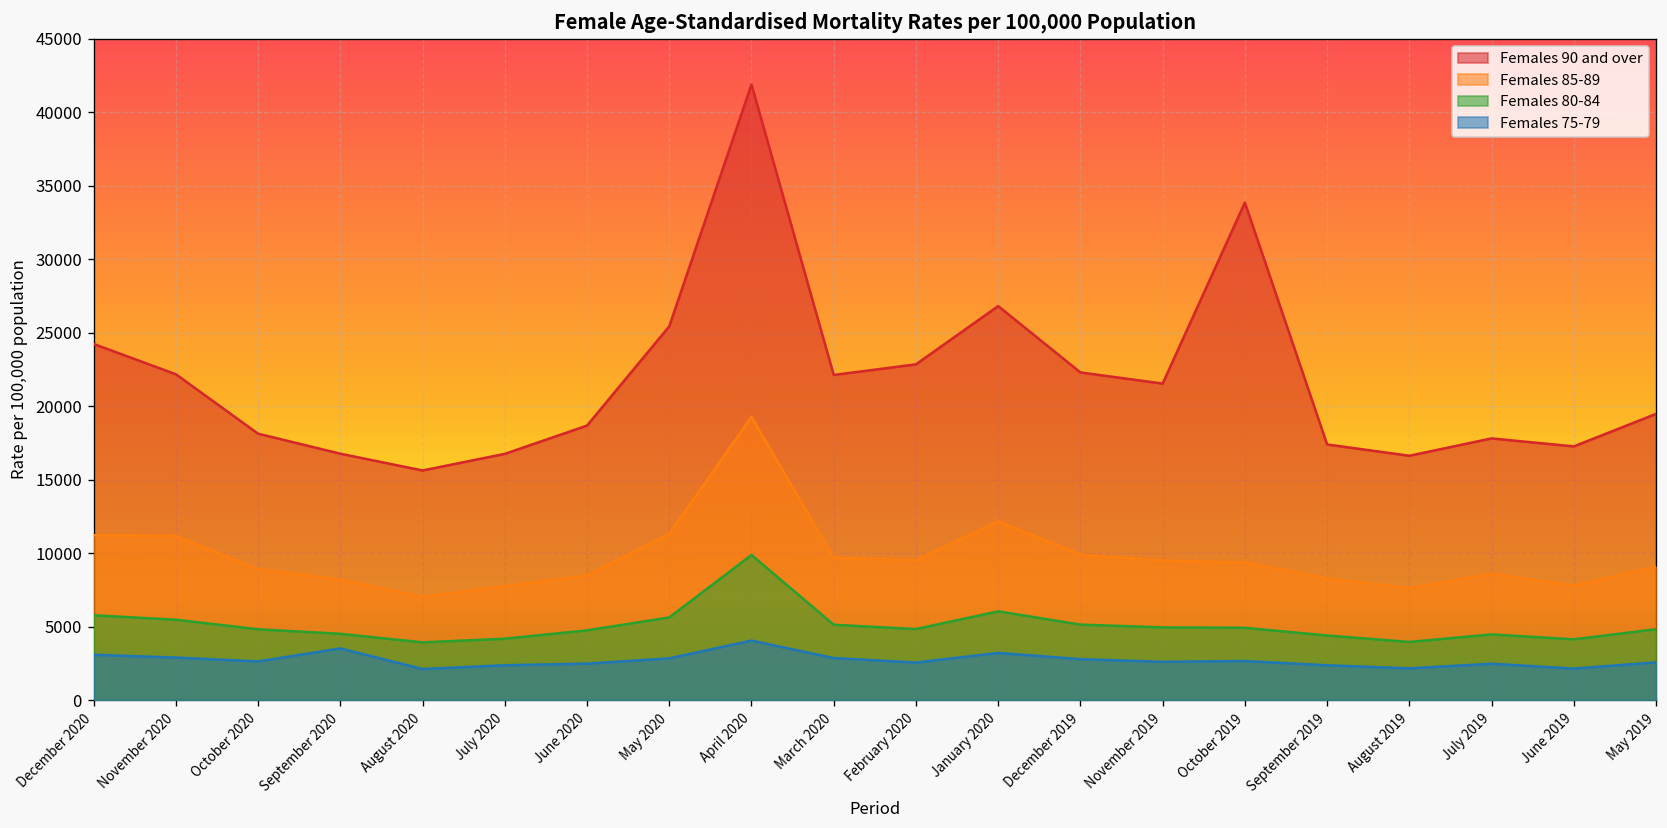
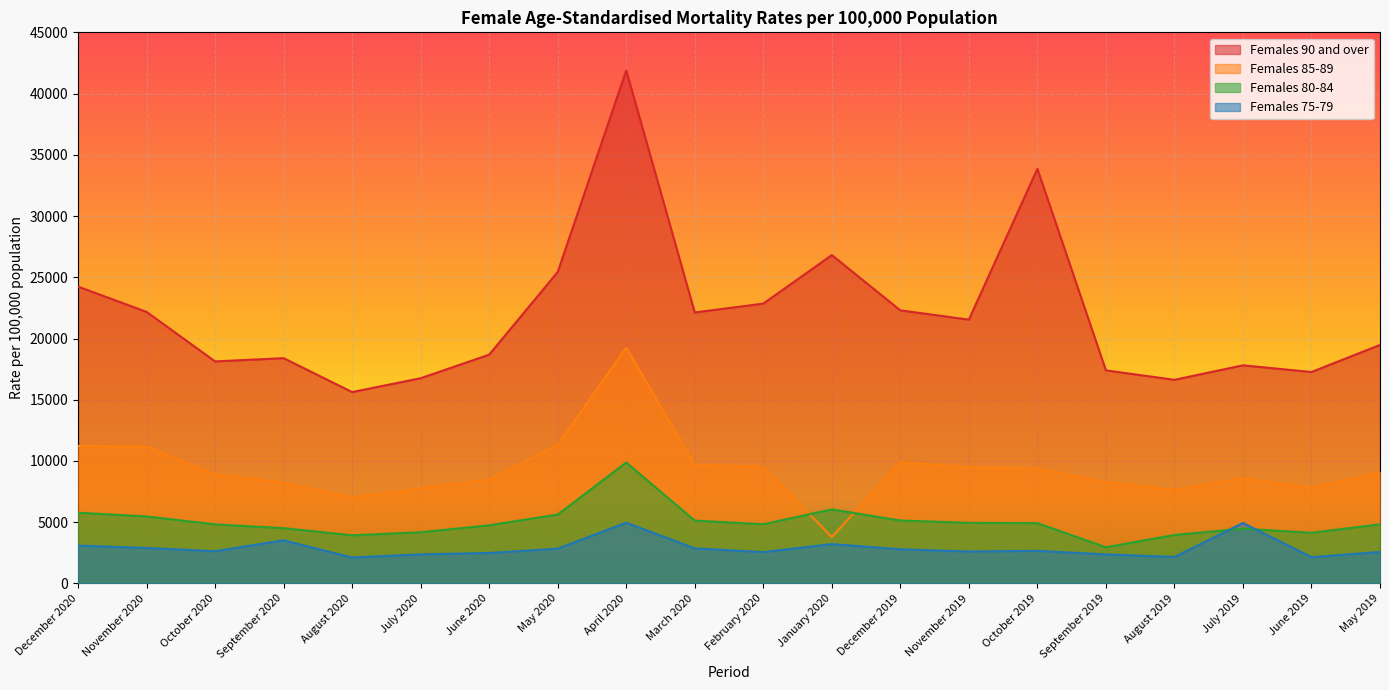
  {
    "Females 90 and over": {
      "December 2020": 24200,
      "November 2020": 22200,
      "October 2020": 18100,
-     "September 2020": 16800,
+     "September 2020": 18400,
      "August 2020": 15600,
      "July 2020": 16800,
      "June 2020": 18700,
      "May 2020": 25400,
      "April 2020": 41900,
      "March 2020": 22100,
      "February 2020": 22800,
      "January 2020": 26800,
      "December 2019": 22300,
      "November 2019": 21500,
      "October 2019": 33900,
      "September 2019": 17400,
      "August 2019": 16600,
      "July 2019": 17800,
      "June 2019": 17300,
      "May 2019": 19500
    },
    "Females 85-89": {
      "December 2020": 11200,
      "November 2020": 11200,
      "October 2020": 8900,
      "September 2020": 8200,
      "August 2020": 7000,
      "July 2020": 7800,
      "June 2020": 8500,
      "May 2020": 11300,
      "April 2020": 19300,
      "March 2020": 9700,
      "February 2020": 9500,
-     "January 2020": 12200,
+     "January 2020": 3800,
      "December 2019": 9900,
      "November 2019": 9500,
      "October 2019": 9400,
      "September 2019": 8300,
      "August 2019": 7600,
      "July 2019": 8600,
      "June 2019": 7800,
      "May 2019": 9100
    },
    "Females 80-84": {
      "December 2020": 5800,
      "November 2020": 5500,
      "October 2020": 4800,
      "September 2020": 4500,
      "August 2020": 3900,
      "July 2020": 4200,
      "June 2020": 4700,
      "May 2020": 5600,
      "April 2020": 9900,
      "March 2020": 5100,
      "February 2020": 4800,
      "January 2020": 6000,
      "December 2019": 5100,
      "November 2019": 5000,
      "October 2019": 4900,
-     "September 2019": 4400,
+     "September 2019": 3000,
      "August 2019": 4000,
      "July 2019": 4500,
      "June 2019": 4100,
      "May 2019": 4800
    },
    "Females 75-79": {
      "December 2020": 3100,
      "November 2020": 2900,
      "October 2020": 2600,
      "September 2020": 3500,
      "August 2020": 2100,
      "July 2020": 2400,
      "June 2020": 2500,
      "May 2020": 2800,
-     "April 2020": 4100,
+     "April 2020": 5000,
      "March 2020": 2900,
      "February 2020": 2600,
      "January 2020": 3200,
      "December 2019": 2800,
      "November 2019": 2600,
      "October 2019": 2700,
      "September 2019": 2400,
      "August 2019": 2200,
-     "July 2019": 2500,
+     "July 2019": 4900,
      "June 2019": 2100,
      "May 2019": 2600
    }
  }
